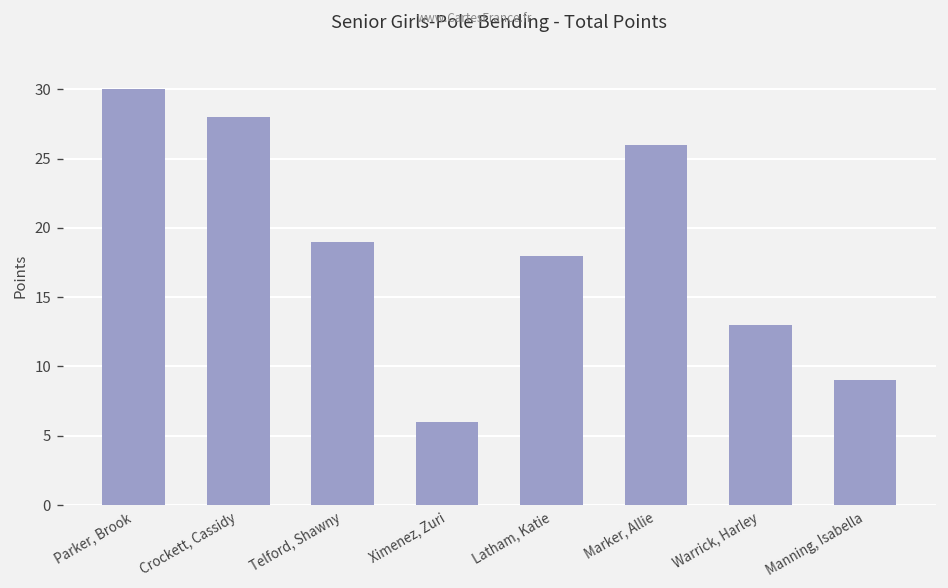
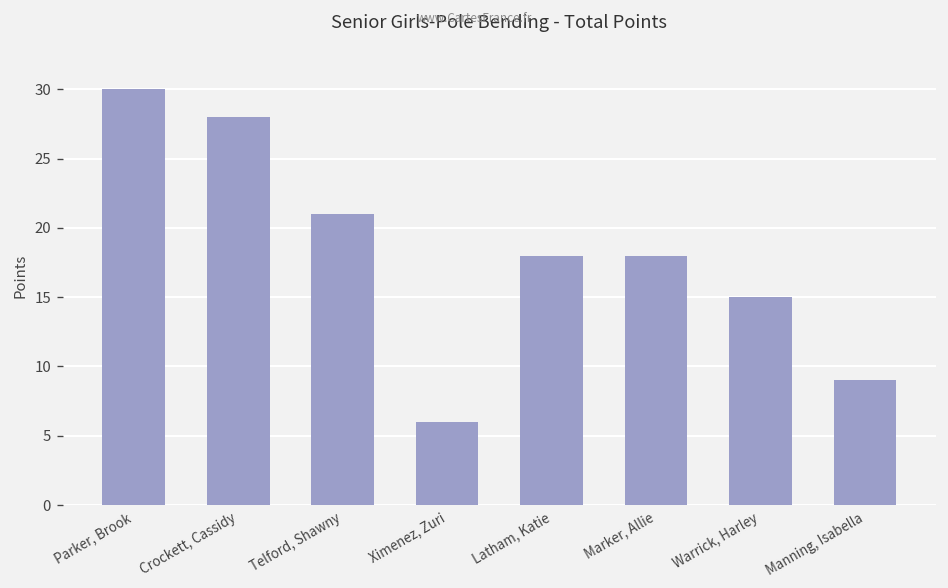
  {
    "Parker, Brook": 30,
    "Crockett, Cassidy": 28,
-   "Telford, Shawny": 19,
+   "Telford, Shawny": 21,
    "Ximenez, Zuri": 6,
    "Latham, Katie": 18,
-   "Marker, Allie": 26,
-   "Warrick, Harley": 13,
+   "Marker, Allie": 18,
+   "Warrick, Harley": 15,
    "Manning, Isabella": 9
  }
